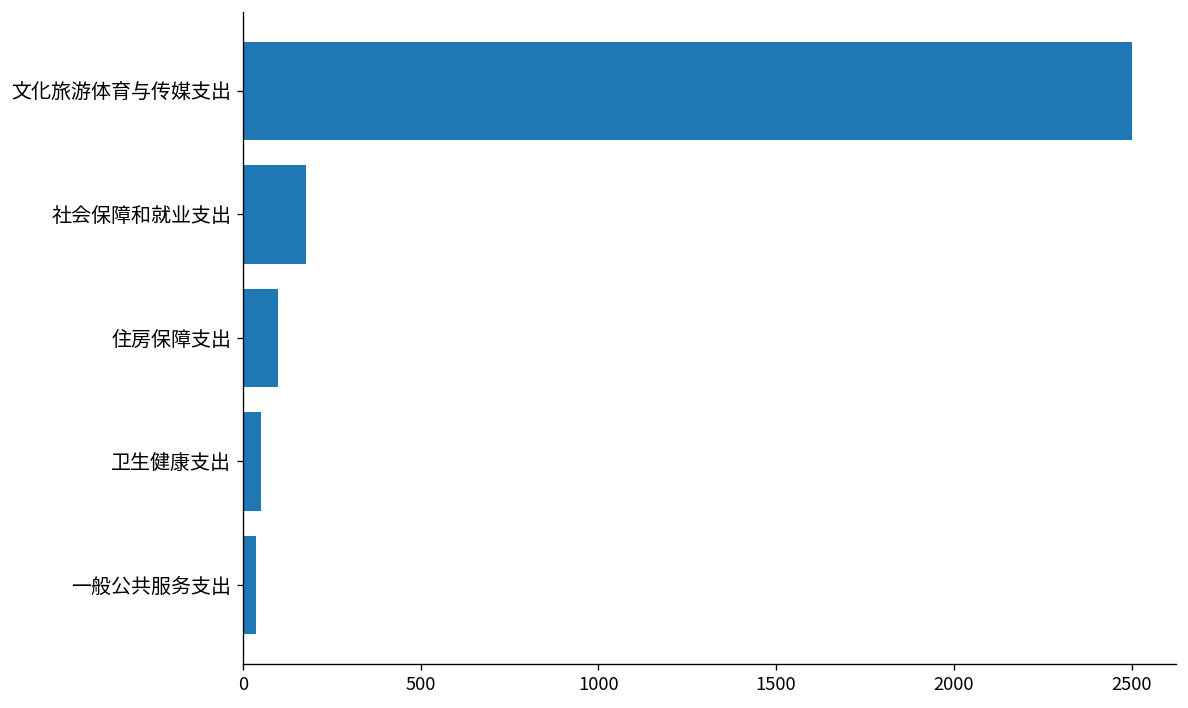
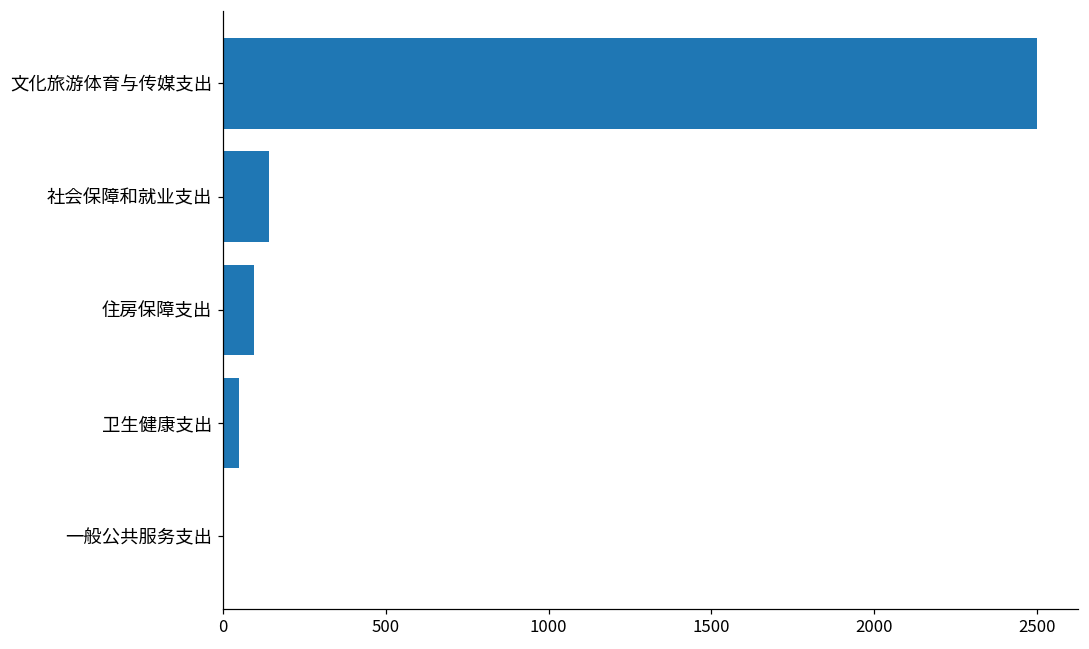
  {
    "文化旅游体育与传媒支出": 2500,
-   "社会保障和就业支出": 180,
+   "社会保障和就业支出": 140,
    "住房保障支出": 100,
    "卫生健康支出": 50,
-   "一般公共服务支出": 40
+   "一般公共服务支出": 0
  }
